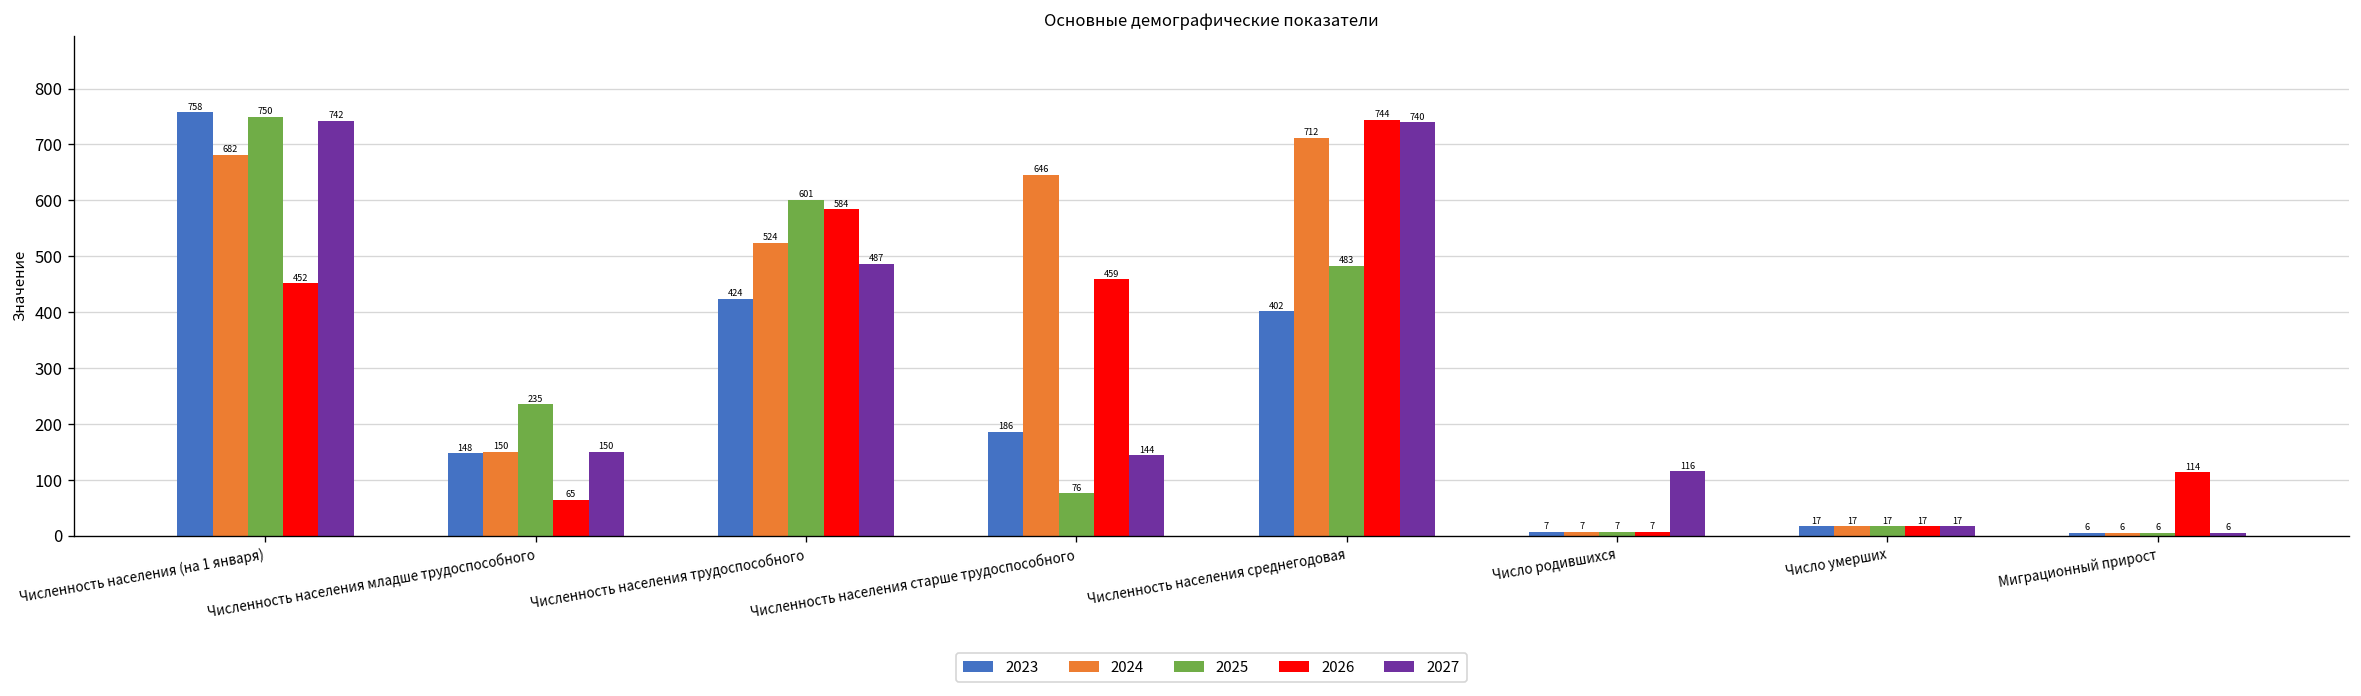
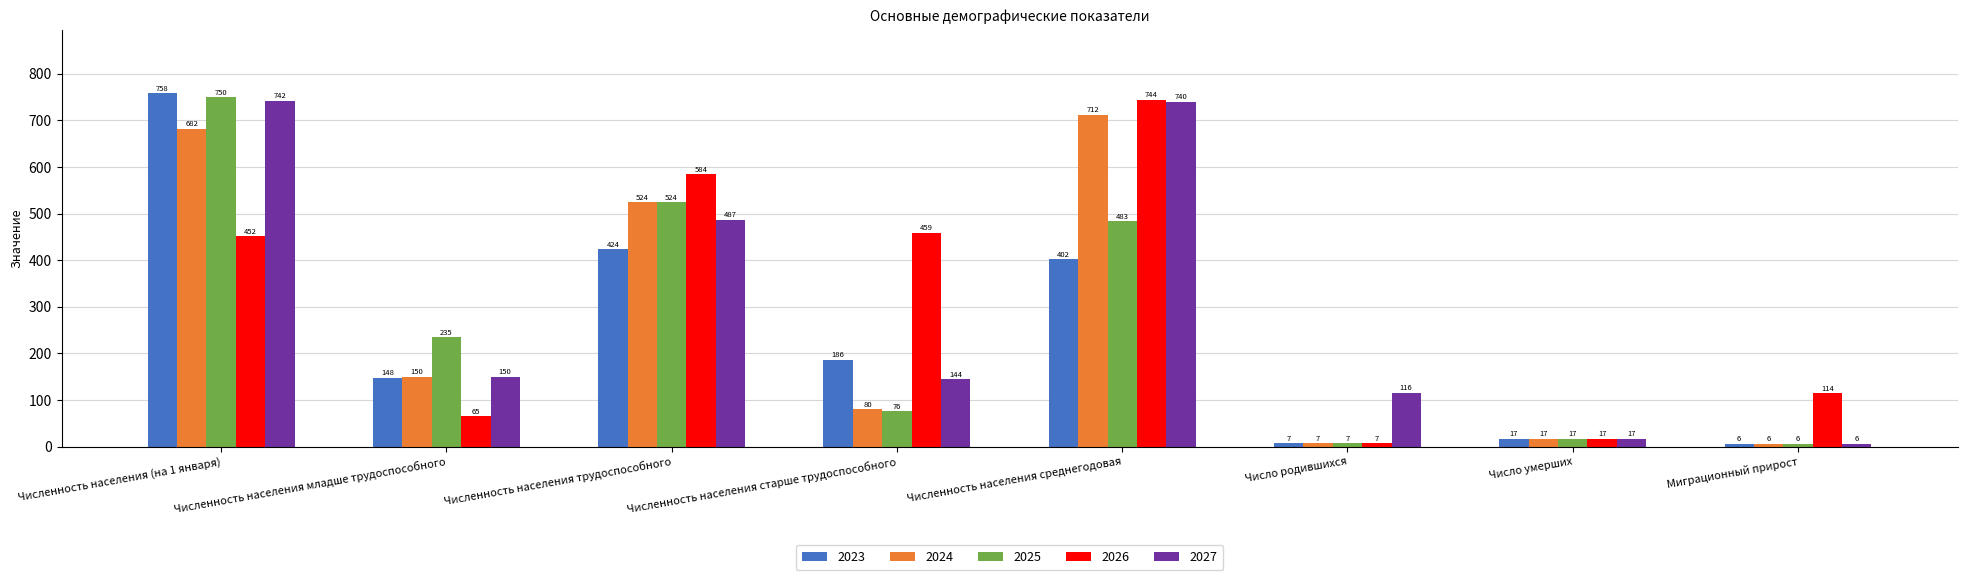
  {
    "2023": {
      "Численность населения (на 1 января)": 758,
      "Численность населения младше трудоспособного": 148,
      "Численность населения трудоспособного": 424,
      "Численность населения старше трудоспособного": 186,
      "Численность населения среднегодовая": 402,
      "Число родившихся": 7,
      "Число умерших": 17,
      "Миграционный прирост": 6
    },
    "2024": {
      "Численность населения (на 1 января)": 682,
      "Численность населения младше трудоспособного": 150,
      "Численность населения трудоспособного": 524,
-     "Численность населения старше трудоспособного": 646,
+     "Численность населения старше трудоспособного": 80,
      "Численность населения среднегодовая": 712,
      "Число родившихся": 7,
      "Число умерших": 17,
      "Миграционный прирост": 6
    },
    "2025": {
      "Численность населения (на 1 января)": 750,
      "Численность населения младше трудоспособного": 235,
-     "Численность населения трудоспособного": 601,
+     "Численность населения трудоспособного": 524,
      "Численность населения старше трудоспособного": 76,
      "Численность населения среднегодовая": 483,
      "Число родившихся": 7,
      "Число умерших": 17,
      "Миграционный прирост": 6
    },
    "2026": {
      "Численность населения (на 1 января)": 452,
      "Численность населения младше трудоспособного": 65,
      "Численность населения трудоспособного": 584,
      "Численность населения старше трудоспособного": 459,
      "Численность населения среднегодовая": 744,
      "Число родившихся": 7,
      "Число умерших": 17,
      "Миграционный прирост": 114
    },
    "2027": {
      "Численность населения (на 1 января)": 742,
      "Численность населения младше трудоспособного": 150,
      "Численность населения трудоспособного": 487,
      "Численность населения старше трудоспособного": 144,
      "Численность населения среднегодовая": 740,
      "Число родившихся": 116,
      "Число умерших": 17,
      "Миграционный прирост": 6
    }
  }
